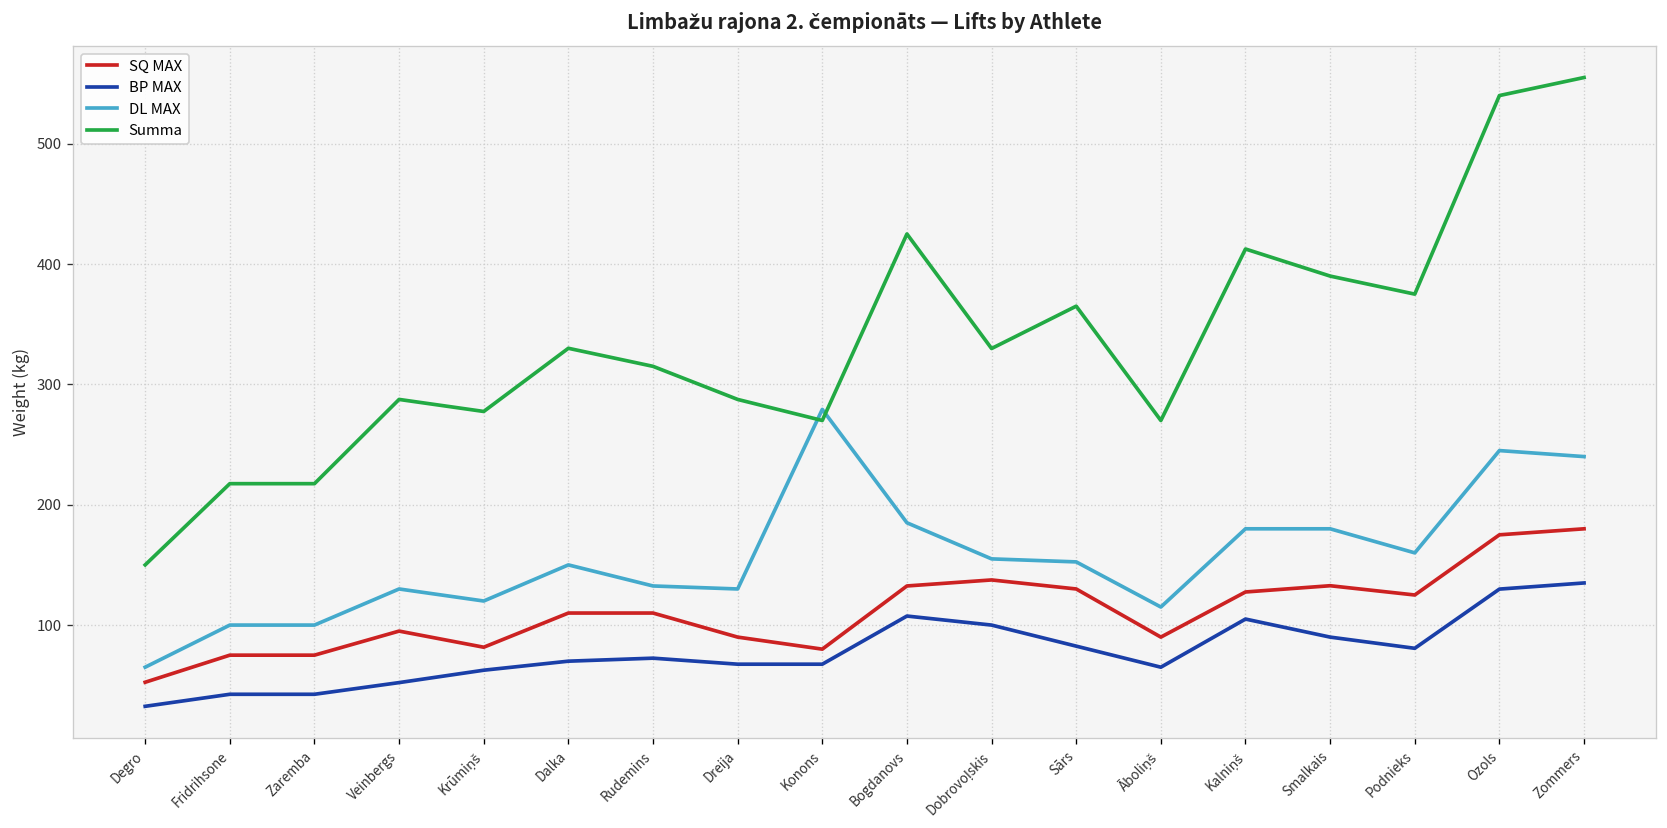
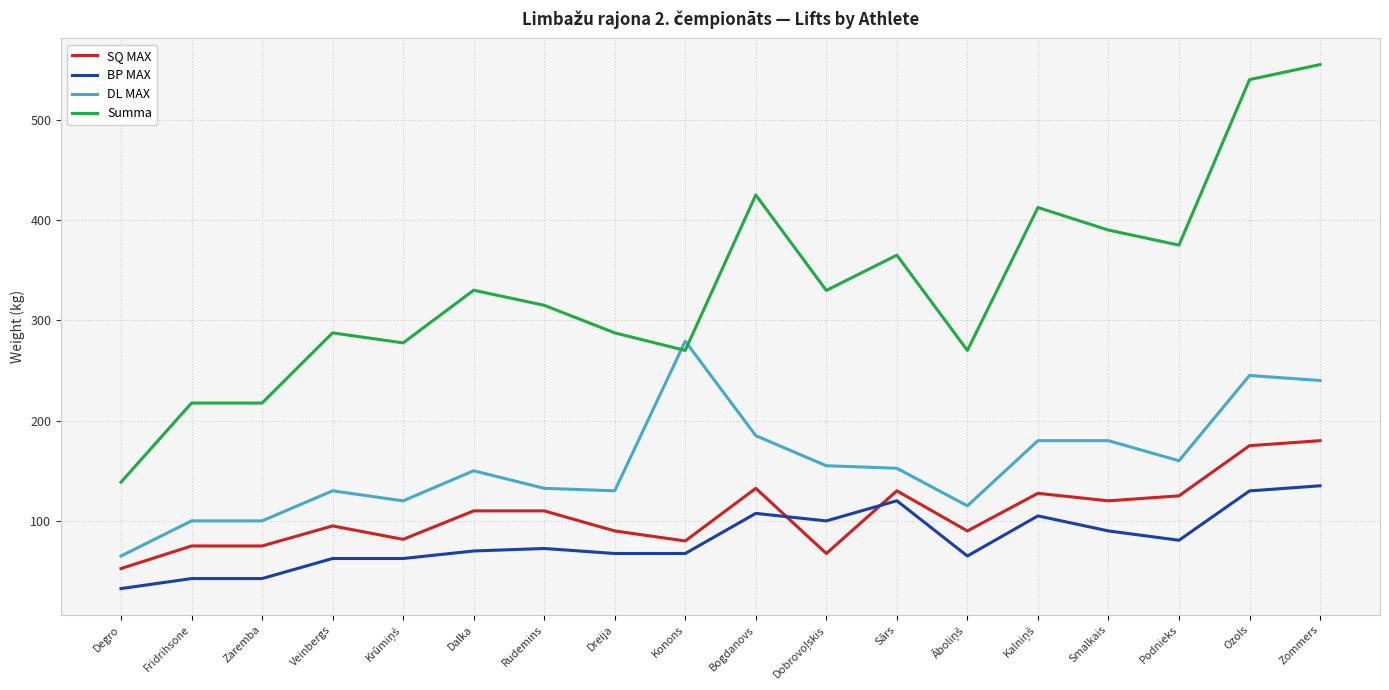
  {
    "SQ MAX": {
      "Degro": 53,
      "Fridrihsone": 75,
      "Zaremba": 75,
      "Veinbergs": 95,
      "Krūmiņš": 82,
      "Dalka": 110,
      "Rudemins": 110,
      "Dreija": 90,
      "Konons": 80,
      "Bogdanovs": 133,
-     "Dobrovoļskis": 138,
+     "Dobrovoļskis": 68,
      "Sārs": 130,
      "Āboliņš": 90,
      "Kalniņš": 128,
-     "Smalkais": 133,
+     "Smalkais": 120,
      "Podnieks": 125,
      "Ozols": 175,
      "Zommers": 180
    },
    "BP MAX": {
      "Degro": 33,
      "Fridrihsone": 43,
      "Zaremba": 43,
-     "Veinbergs": 52,
+     "Veinbergs": 63,
      "Krūmiņš": 63,
      "Dalka": 70,
      "Rudemins": 73,
      "Dreija": 68,
      "Konons": 68,
      "Bogdanovs": 108,
      "Dobrovoļskis": 100,
-     "Sārs": 83,
+     "Sārs": 120,
      "Āboliņš": 65,
      "Kalniņš": 105,
      "Smalkais": 90,
      "Podnieks": 81,
      "Ozols": 130,
      "Zommers": 135
    },
    "DL MAX": {
      "Degro": 65,
      "Fridrihsone": 100,
      "Zaremba": 100,
      "Veinbergs": 130,
      "Krūmiņš": 120,
      "Dalka": 150,
      "Rudemins": 133,
      "Dreija": 130,
      "Konons": 279,
      "Bogdanovs": 185,
      "Dobrovoļskis": 155,
      "Sārs": 153,
      "Āboliņš": 115,
      "Kalniņš": 180,
      "Smalkais": 180,
      "Podnieks": 160,
      "Ozols": 245,
      "Zommers": 240
    },
    "Summa": {
-     "Degro": 150,
+     "Degro": 139,
      "Fridrihsone": 218,
      "Zaremba": 218,
      "Veinbergs": 288,
      "Krūmiņš": 278,
      "Dalka": 330,
      "Rudemins": 315,
      "Dreija": 288,
      "Konons": 270,
      "Bogdanovs": 425,
      "Dobrovoļskis": 330,
      "Sārs": 365,
      "Āboliņš": 270,
      "Kalniņš": 413,
      "Smalkais": 390,
      "Podnieks": 375,
      "Ozols": 540,
      "Zommers": 555
    }
  }
